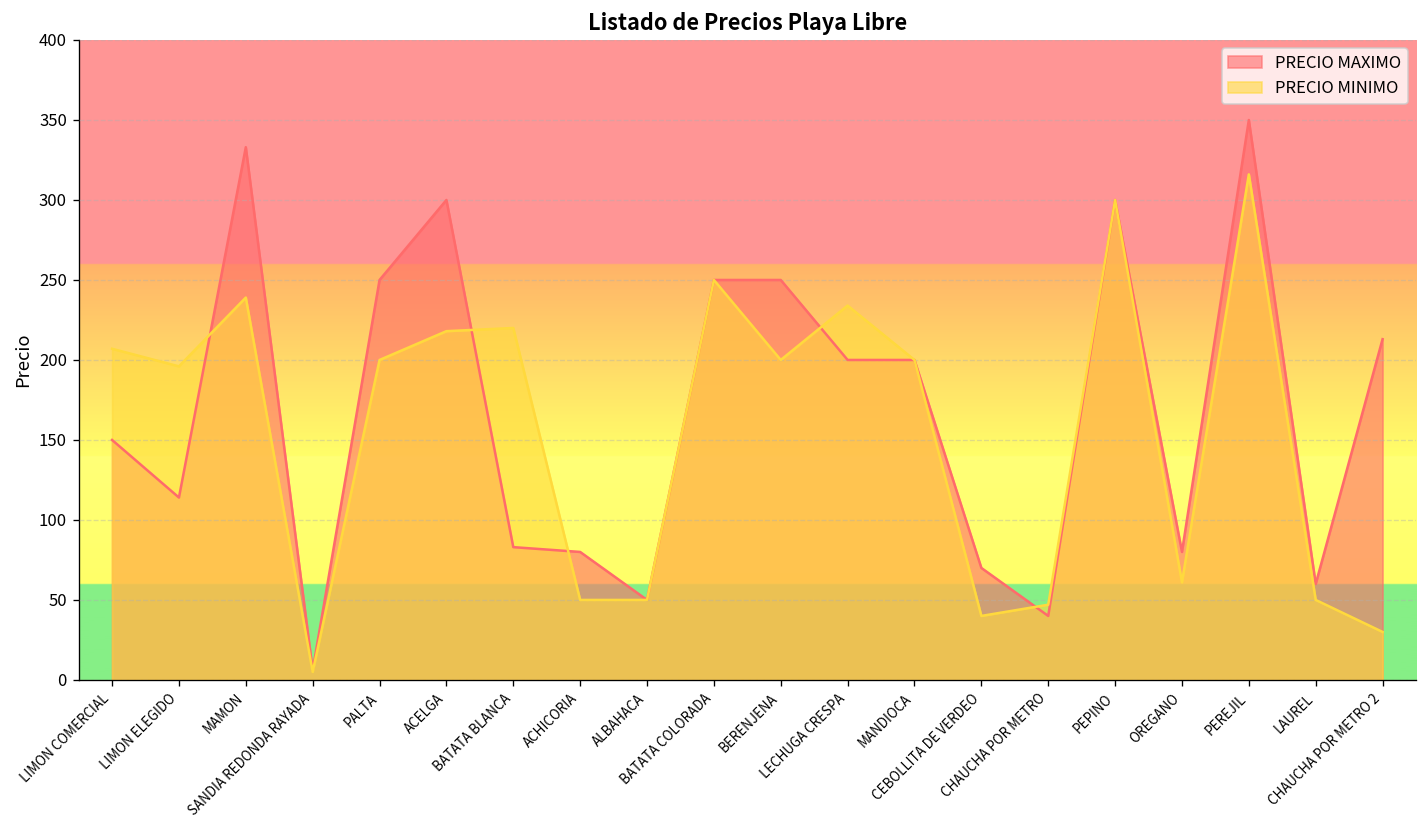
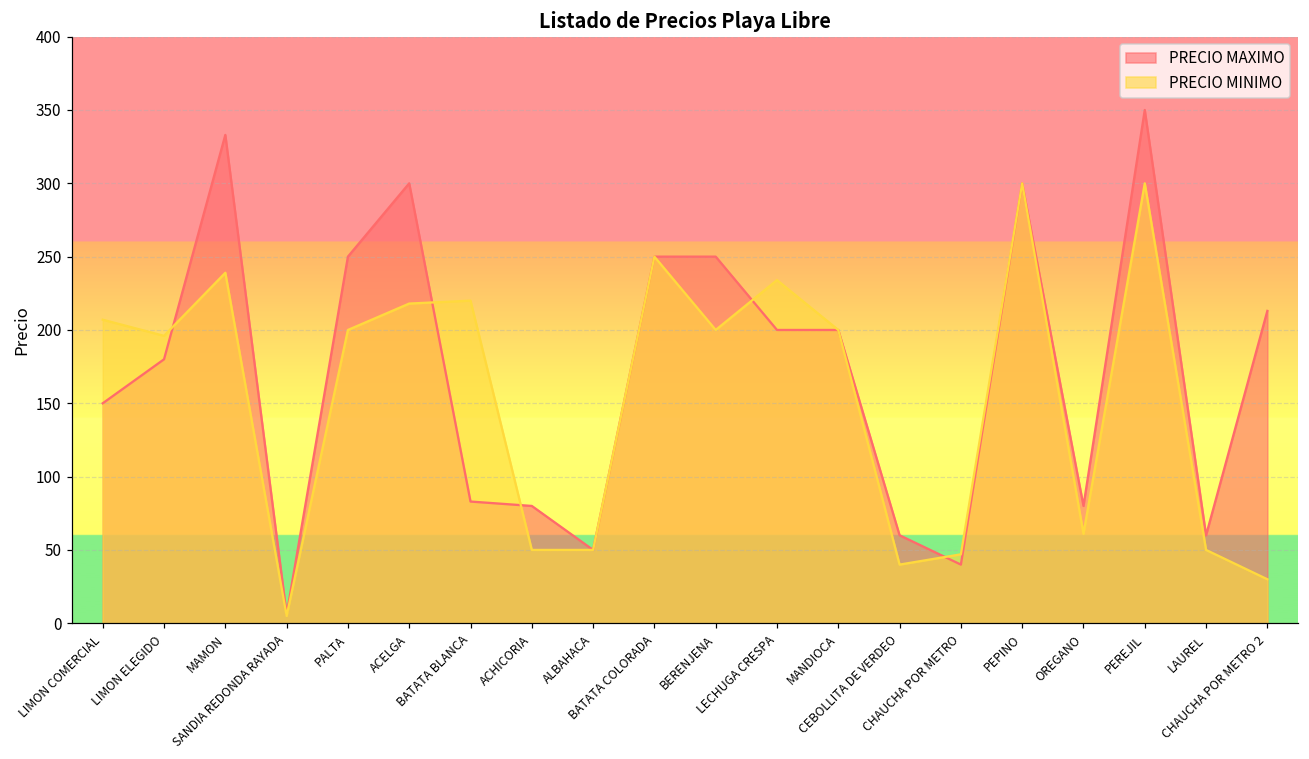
  {
    "PRECIO MAXIMO": {
      "LIMON COMERCIAL": 150,
-     "LIMON ELEGIDO": 114,
+     "LIMON ELEGIDO": 180,
      "MAMON": 333,
      "PALTA": 250,
      "ACELGA": 300,
      "BATATA BLANCA": 83,
      "ACHICORIA": 80,
      "BERENJENA": 250,
      "LECHUGA CRESPA": 200,
-     "CEBOLLITA DE VERDEO": 70,
+     "CEBOLLITA DE VERDEO": 60,
      "CHAUCHA POR METRO": 40,
      "OREGANO": 80,
      "PEREJIL": 350,
      "LAUREL": 60,
      "CHAUCHA POR METRO 2": 213
    },
    "PRECIO MINIMO": {
      "LIMON COMERCIAL": 207,
      "LIMON ELEGIDO": 196,
      "MAMON": 239,
      "PALTA": 200,
      "ACELGA": 218,
      "BATATA BLANCA": 220,
      "ACHICORIA": 50,
      "BERENJENA": 200,
      "LECHUGA CRESPA": 234,
      "CEBOLLITA DE VERDEO": 40,
      "CHAUCHA POR METRO": 47,
      "OREGANO": 61,
-     "PEREJIL": 316,
+     "PEREJIL": 300,
      "LAUREL": 50,
      "CHAUCHA POR METRO 2": 30
    }
  }
